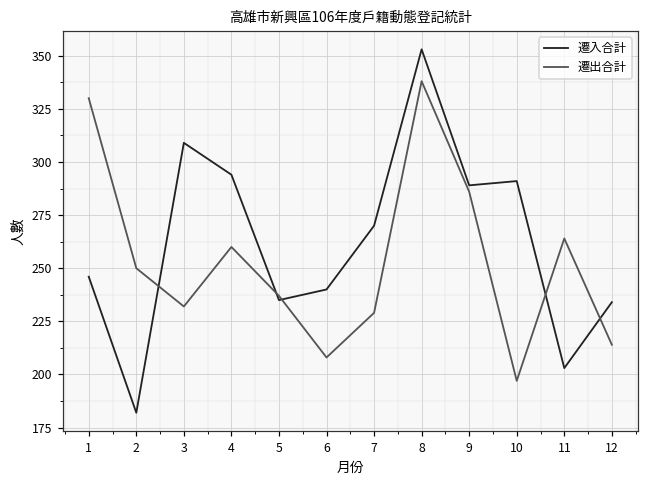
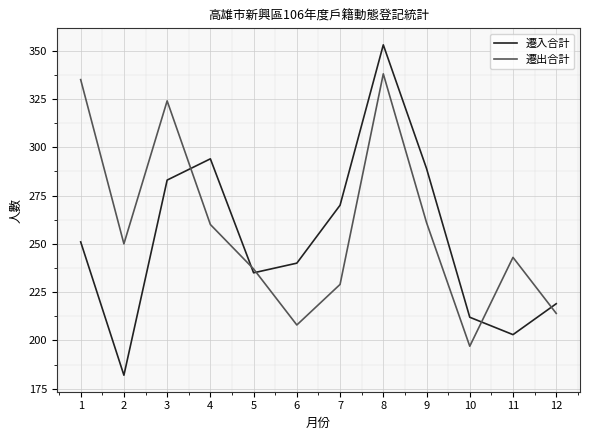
  {
    "遷入合計": {
-     "1": 246,
+     "1": 251,
      "2": 182,
-     "3": 309,
+     "3": 283,
      "4": 294,
      "5": 235,
      "6": 240,
      "7": 270,
      "8": 353,
      "9": 289,
-     "10": 291,
+     "10": 212,
      "11": 203,
-     "12": 234
+     "12": 219
    },
    "遷出合計": {
-     "1": 330,
+     "1": 335,
      "2": 250,
-     "3": 232,
+     "3": 324,
      "4": 260,
      "5": 237,
      "6": 208,
      "7": 229,
      "8": 338,
-     "9": 286,
+     "9": 261,
      "10": 197,
-     "11": 264,
+     "11": 243,
      "12": 214
    }
  }
